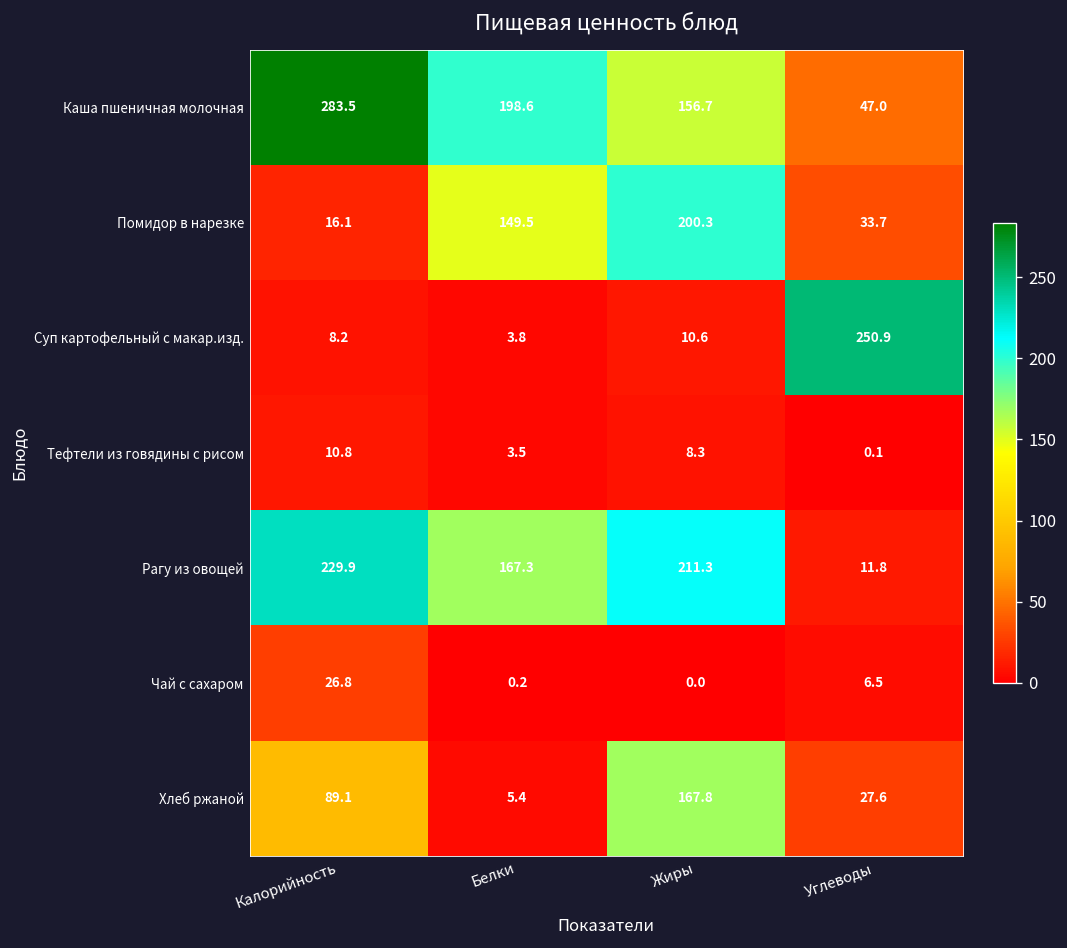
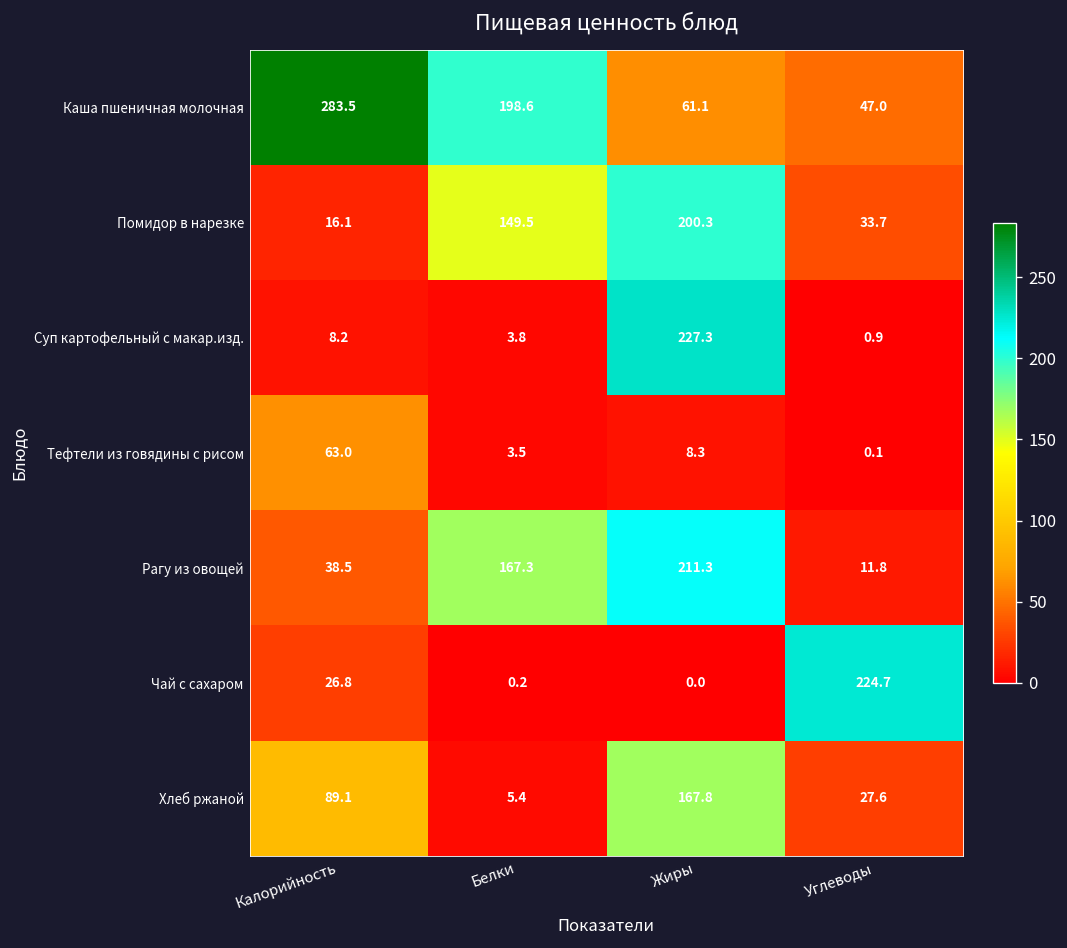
  {
    "Каша пшеничная молочная": {
      "Калорийность": 283.5,
      "Белки": 198.6,
-     "Жиры": 156.7,
+     "Жиры": 61.1,
      "Углеводы": 47.0
    },
    "Помидор в нарезке": {
      "Калорийность": 16.1,
      "Белки": 149.5,
      "Жиры": 200.3,
      "Углеводы": 33.7
    },
    "Суп картофельный с макар.изд.": {
      "Калорийность": 8.2,
      "Белки": 3.8,
-     "Жиры": 10.6,
-     "Углеводы": 250.9
+     "Жиры": 227.3,
+     "Углеводы": 0.9
    },
    "Тефтели из говядины с рисом": {
-     "Калорийность": 10.8,
+     "Калорийность": 63.0,
      "Белки": 3.5,
      "Жиры": 8.3,
      "Углеводы": 0.1
    },
    "Рагу из овощей": {
-     "Калорийность": 229.9,
+     "Калорийность": 38.5,
      "Белки": 167.3,
      "Жиры": 211.3,
      "Углеводы": 11.8
    },
    "Чай с сахаром": {
      "Калорийность": 26.8,
      "Белки": 0.2,
      "Жиры": 0.0,
-     "Углеводы": 6.5
+     "Углеводы": 224.7
    },
    "Хлеб ржаной": {
      "Калорийность": 89.1,
      "Белки": 5.4,
      "Жиры": 167.8,
      "Углеводы": 27.6
    }
  }
